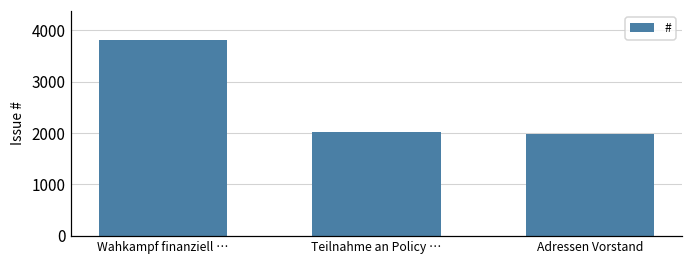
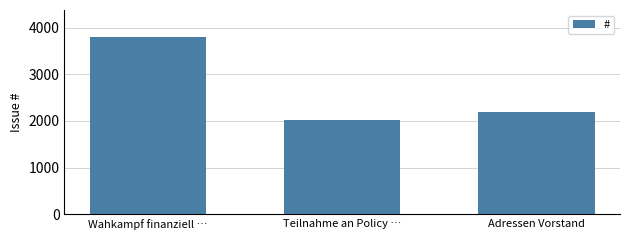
  {
    "Wahkampf finanziell …": 3800,
    "Teilnahme an Policy …": 2000,
-   "Adressen Vorstand": 2000
+   "Adressen Vorstand": 2200
  }
